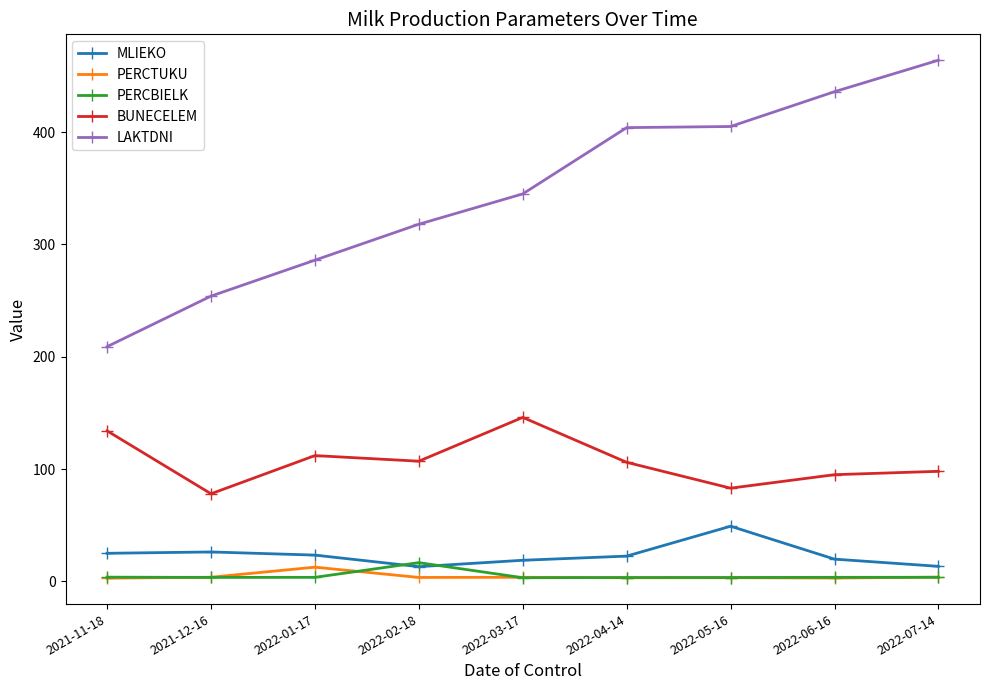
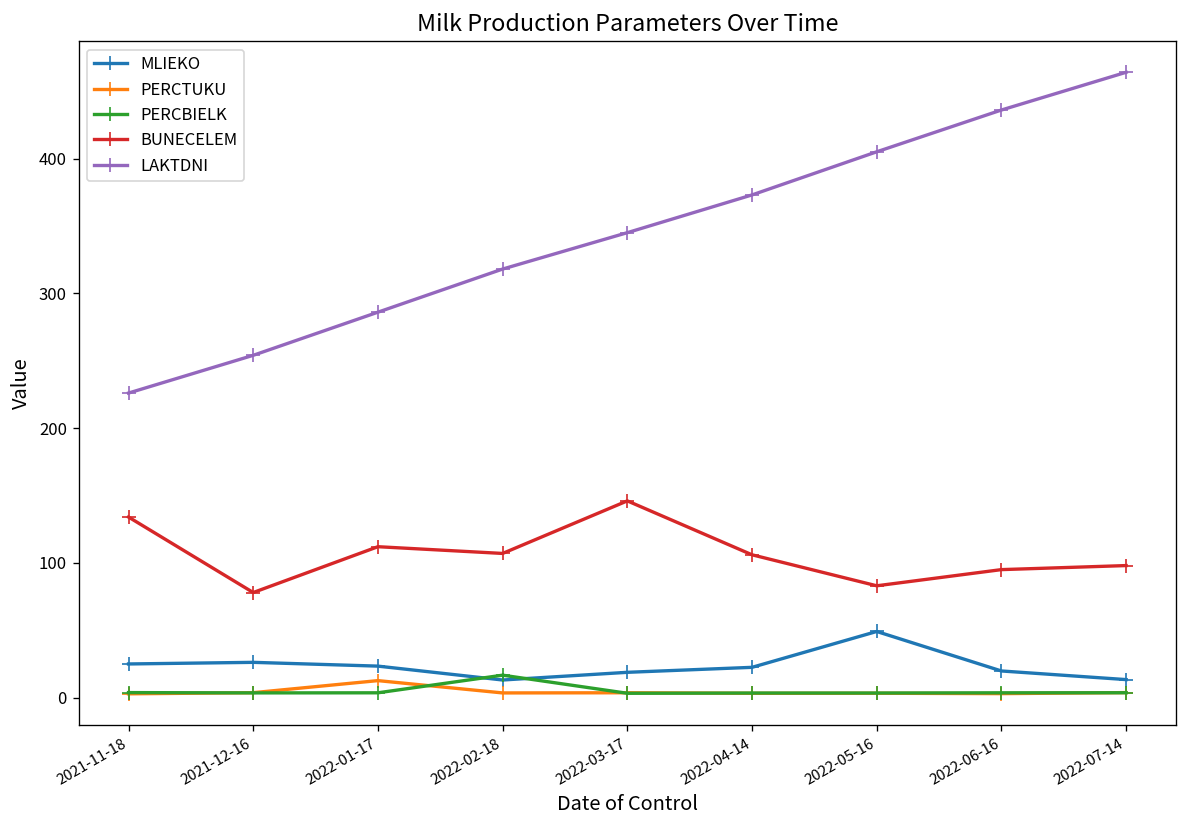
  {
    "MLIEKO": {
      "2021-11-18": 25,
      "2021-12-16": 26,
      "2022-01-17": 23,
      "2022-02-18": 13,
      "2022-03-17": 19,
      "2022-04-14": 23,
      "2022-05-16": 49,
      "2022-06-16": 20,
      "2022-07-14": 13
    },
    "PERCTUKU": {
      "2022-01-17": 13,
      "2022-02-18": 4
    },
    "PERCBIELK": {
      "2022-01-17": 4,
      "2022-02-18": 17
    },
    "BUNECELEM": {
      "2021-11-18": 134,
      "2021-12-16": 78,
      "2022-01-17": 112,
      "2022-02-18": 107,
      "2022-03-17": 146,
      "2022-04-14": 106,
      "2022-05-16": 83,
      "2022-06-16": 95,
      "2022-07-14": 98
    },
    "LAKTDNI": {
-     "2021-11-18": 209,
+     "2021-11-18": 226,
      "2021-12-16": 254,
      "2022-01-17": 286,
      "2022-02-18": 318,
      "2022-03-17": 345,
-     "2022-04-14": 404,
+     "2022-04-14": 373,
      "2022-05-16": 405,
      "2022-06-16": 436,
      "2022-07-14": 464
    }
  }
